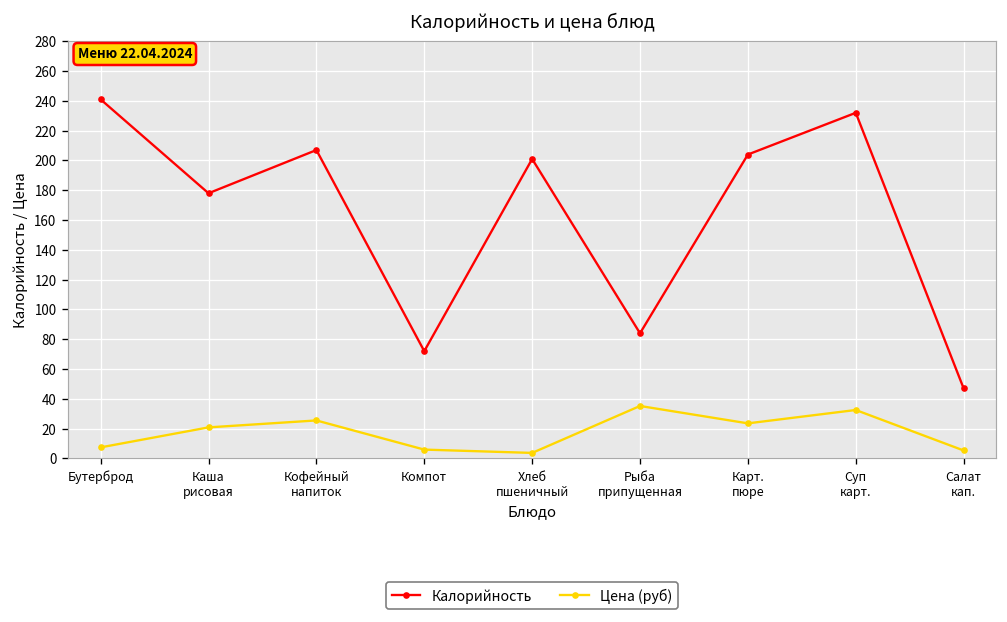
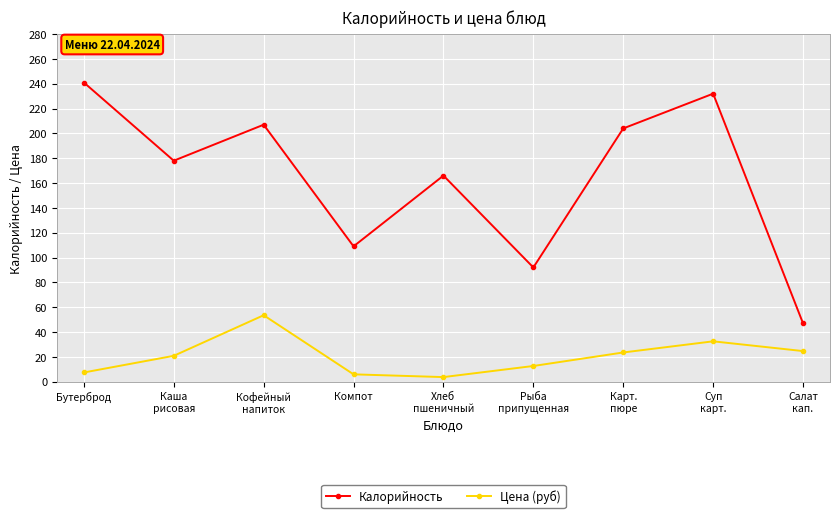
  {
    "Калорийность": {
      "Бутерброд": 241,
      "Каша рисовая": 178,
      "Кофейный напиток": 207,
-     "Компот": 72,
-     "Хлеб пшеничный": 201,
-     "Рыба припущенная": 84,
+     "Компот": 109,
+     "Хлеб пшеничный": 166,
+     "Рыба припущенная": 92,
      "Карт. пюре": 204,
      "Суп карт.": 232,
      "Салат кап.": 47
    },
    "Цена (руб)": {
      "Бутерброд": 7,
      "Каша рисовая": 21,
-     "Кофейный напиток": 25,
+     "Кофейный напиток": 54,
      "Компот": 6,
      "Хлеб пшеничный": 4,
-     "Рыба припущенная": 35,
+     "Рыба припущенная": 13,
      "Карт. пюре": 24,
      "Суп карт.": 32,
-     "Салат кап.": 5
+     "Салат кап.": 25
    }
  }
